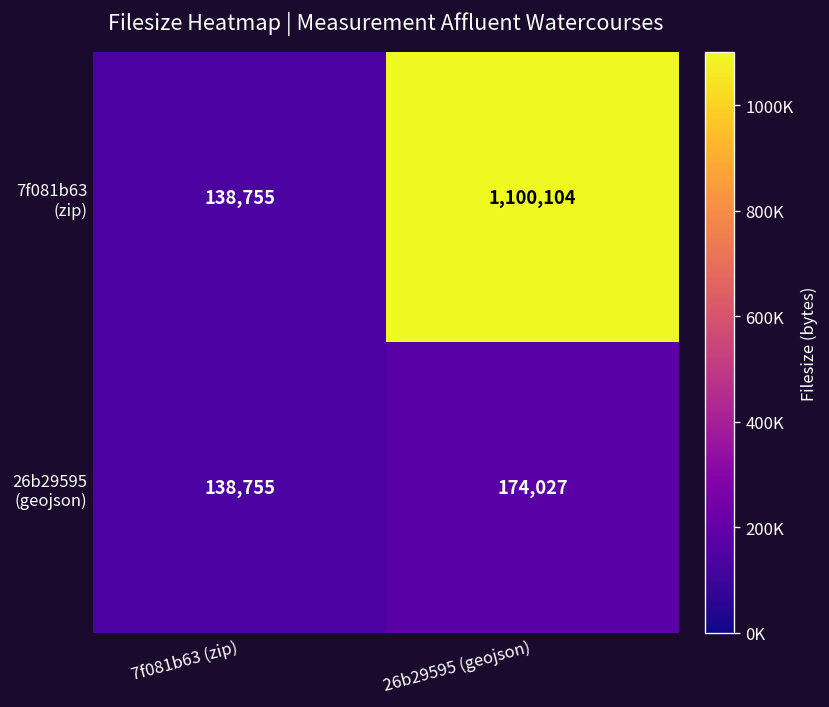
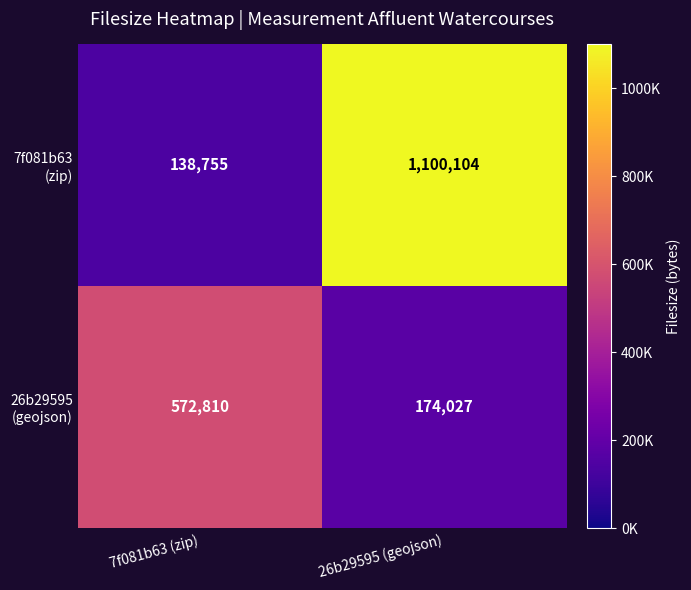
  {
    "7f081b63 (zip)": {
      "7f081b63 (zip)": "138,755",
      "26b29595 (geojson)": "1,100,104"
    },
    "26b29595 (geojson)": {
-     "7f081b63 (zip)": "138,755",
+     "7f081b63 (zip)": "572,810",
      "26b29595 (geojson)": "174,027"
    }
  }
